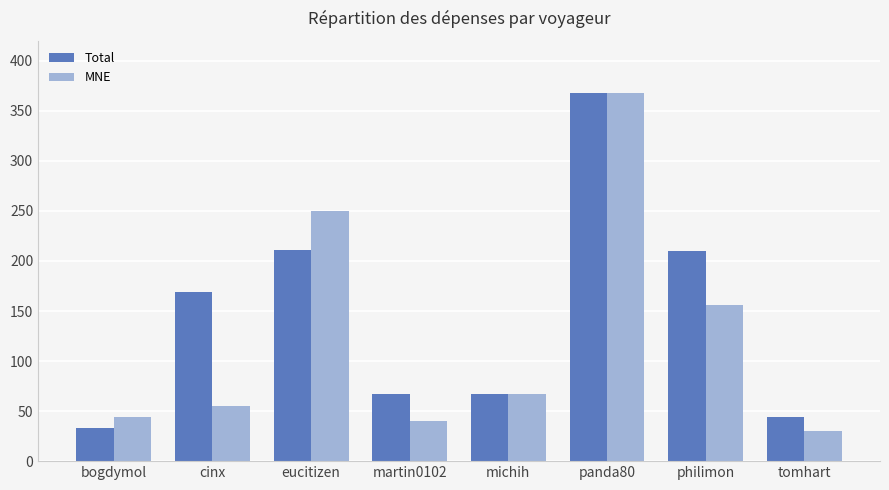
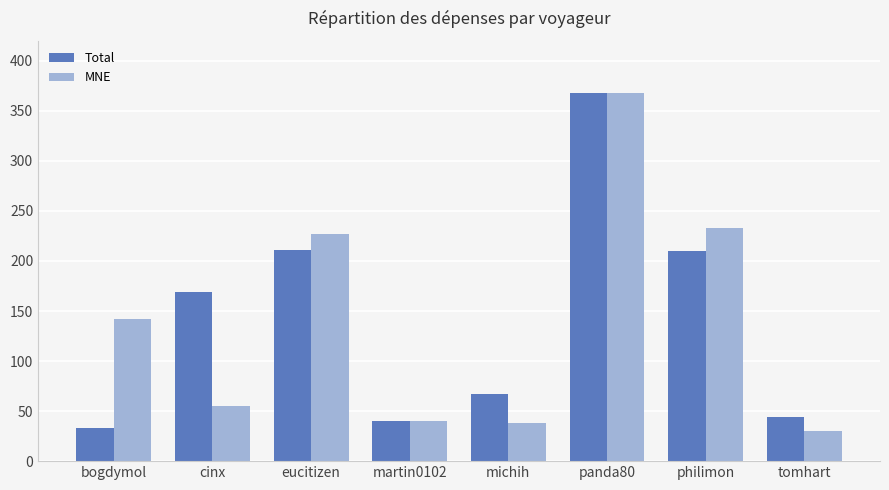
  {
    "Total": {
      "bogdymol": 33,
      "cinx": 169,
      "eucitizen": 211,
-     "martin0102": 67,
+     "martin0102": 40,
      "michih": 67,
      "panda80": 368,
      "philimon": 210,
      "tomhart": 45
    },
    "MNE": {
-     "bogdymol": 44,
+     "bogdymol": 142,
      "cinx": 55,
-     "eucitizen": 250,
+     "eucitizen": 227,
      "martin0102": 40,
-     "michih": 67,
+     "michih": 38,
      "panda80": 368,
-     "philimon": 156,
+     "philimon": 232,
      "tomhart": 31
    }
  }
